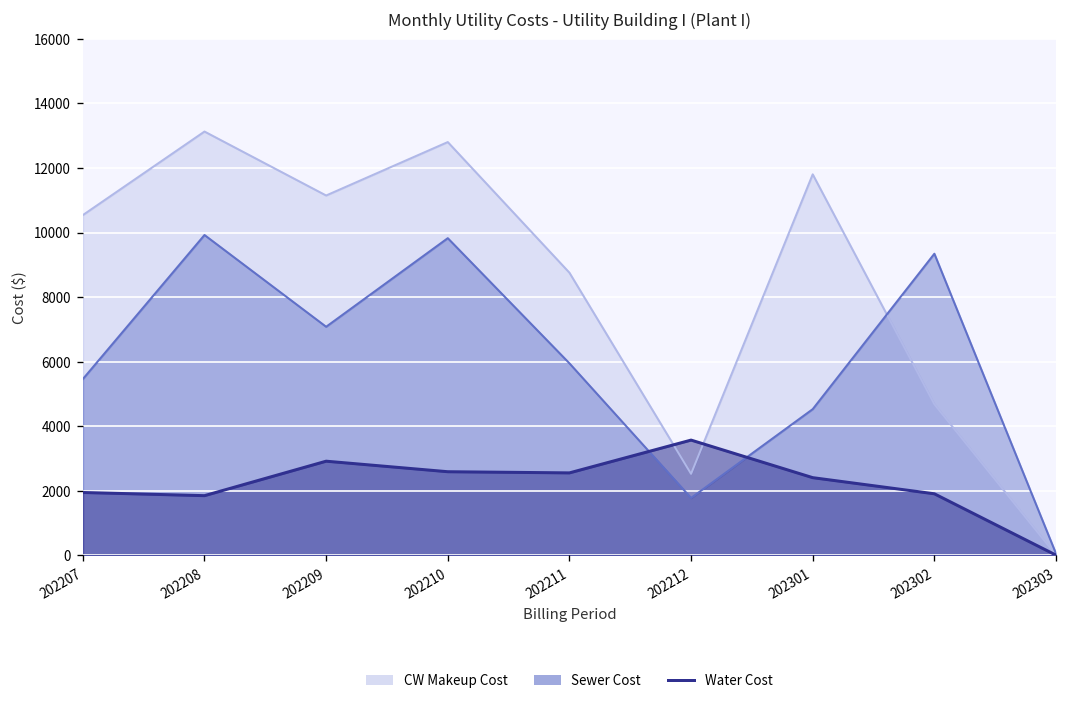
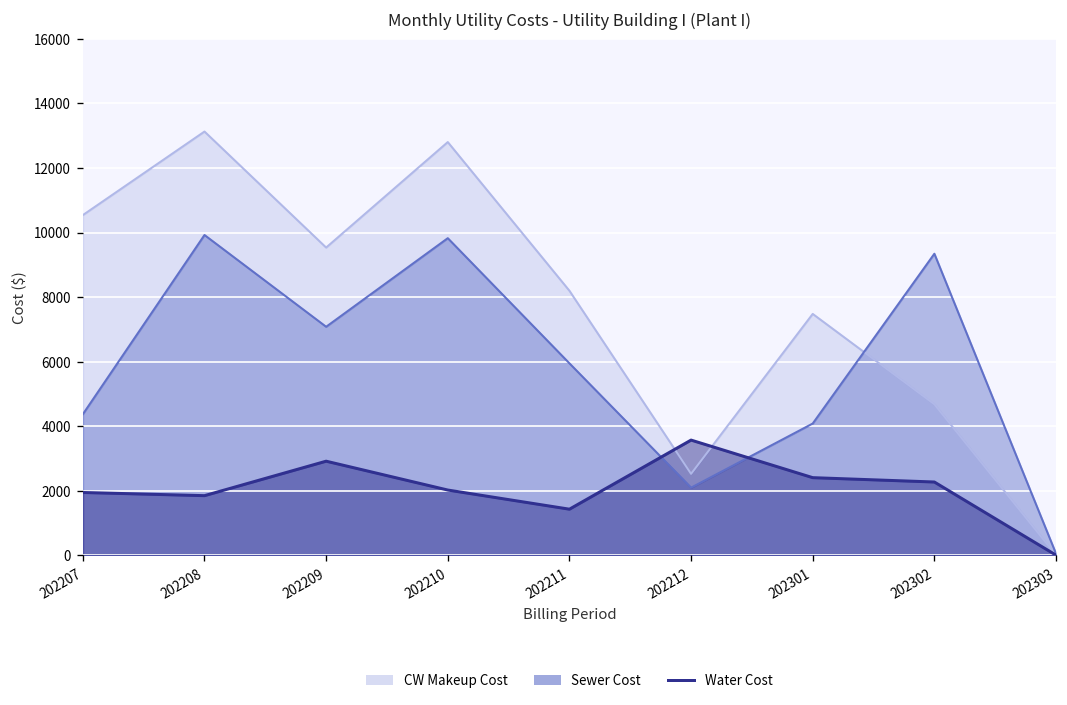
  {
    "CW Makeup Cost": {
      "202207": 10500,
      "202208": 13100,
-     "202209": 11100,
+     "202209": 9500,
      "202210": 12800,
-     "202211": 8800,
+     "202211": 8200,
      "202212": 2500,
-     "202301": 11800,
+     "202301": 7500,
      "202302": 4700
    },
    "Sewer Cost": {
-     "202207": 5500,
+     "202207": 4400,
      "202208": 9900,
      "202209": 7100,
      "202210": 9800,
      "202211": 5900,
-     "202212": 1800,
-     "202301": 4500,
+     "202212": 2100,
+     "202301": 4100,
      "202302": 9300
    },
    "Water Cost": {
      "202207": 1900,
      "202208": 1800,
      "202209": 2900,
-     "202210": 2600,
-     "202211": 2500,
+     "202210": 2000,
+     "202211": 1400,
      "202212": 3600,
      "202301": 2400,
-     "202302": 1900
+     "202302": 2300
    }
  }
